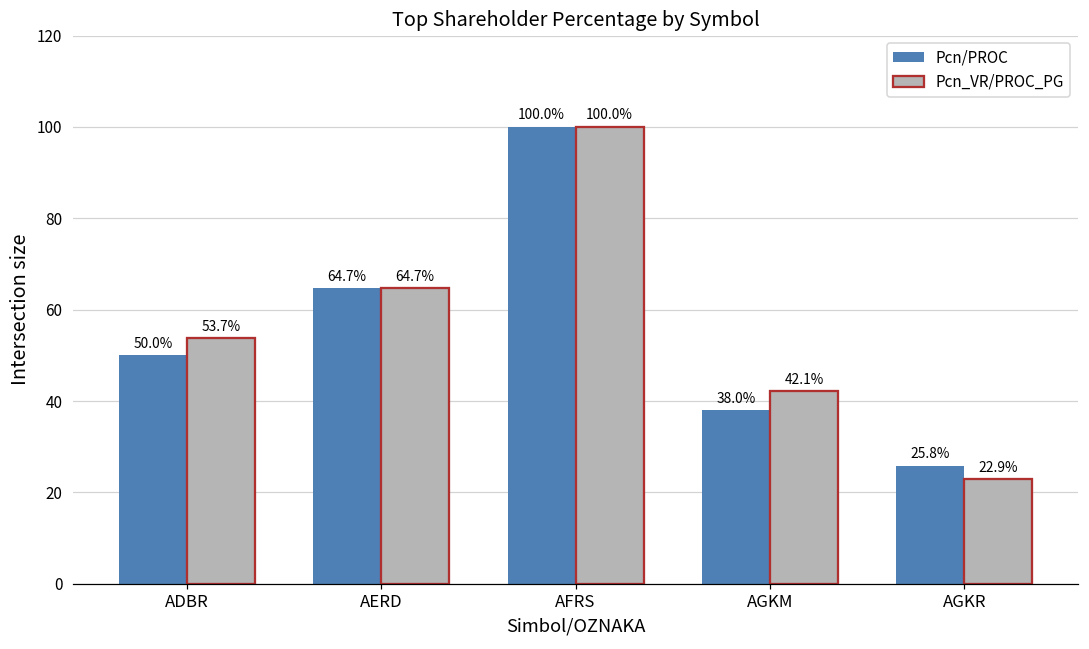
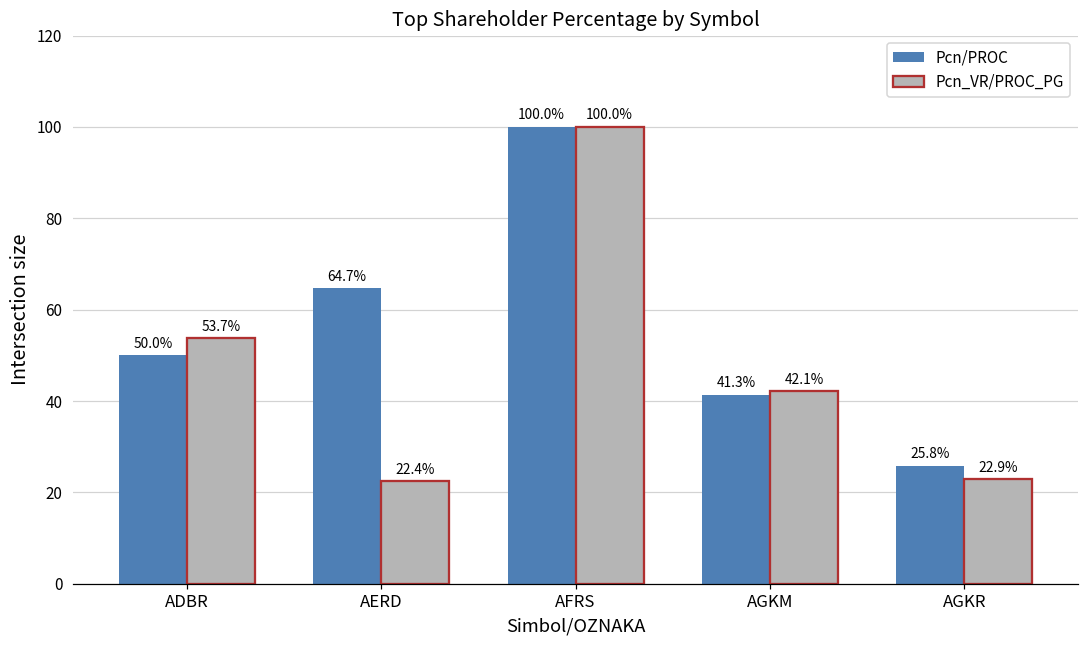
  {
    "Pcn/PROC": {
      "ADBR": "50.0%",
      "AERD": "64.7%",
      "AFRS": "100.0%",
-     "AGKM": "38.0%",
+     "AGKM": "41.3%",
      "AGKR": "25.8%"
    },
    "Pcn_VR/PROC_PG": {
      "ADBR": "53.7%",
-     "AERD": "64.7%",
+     "AERD": "22.4%",
      "AFRS": "100.0%",
      "AGKM": "42.1%",
      "AGKR": "22.9%"
    }
  }
